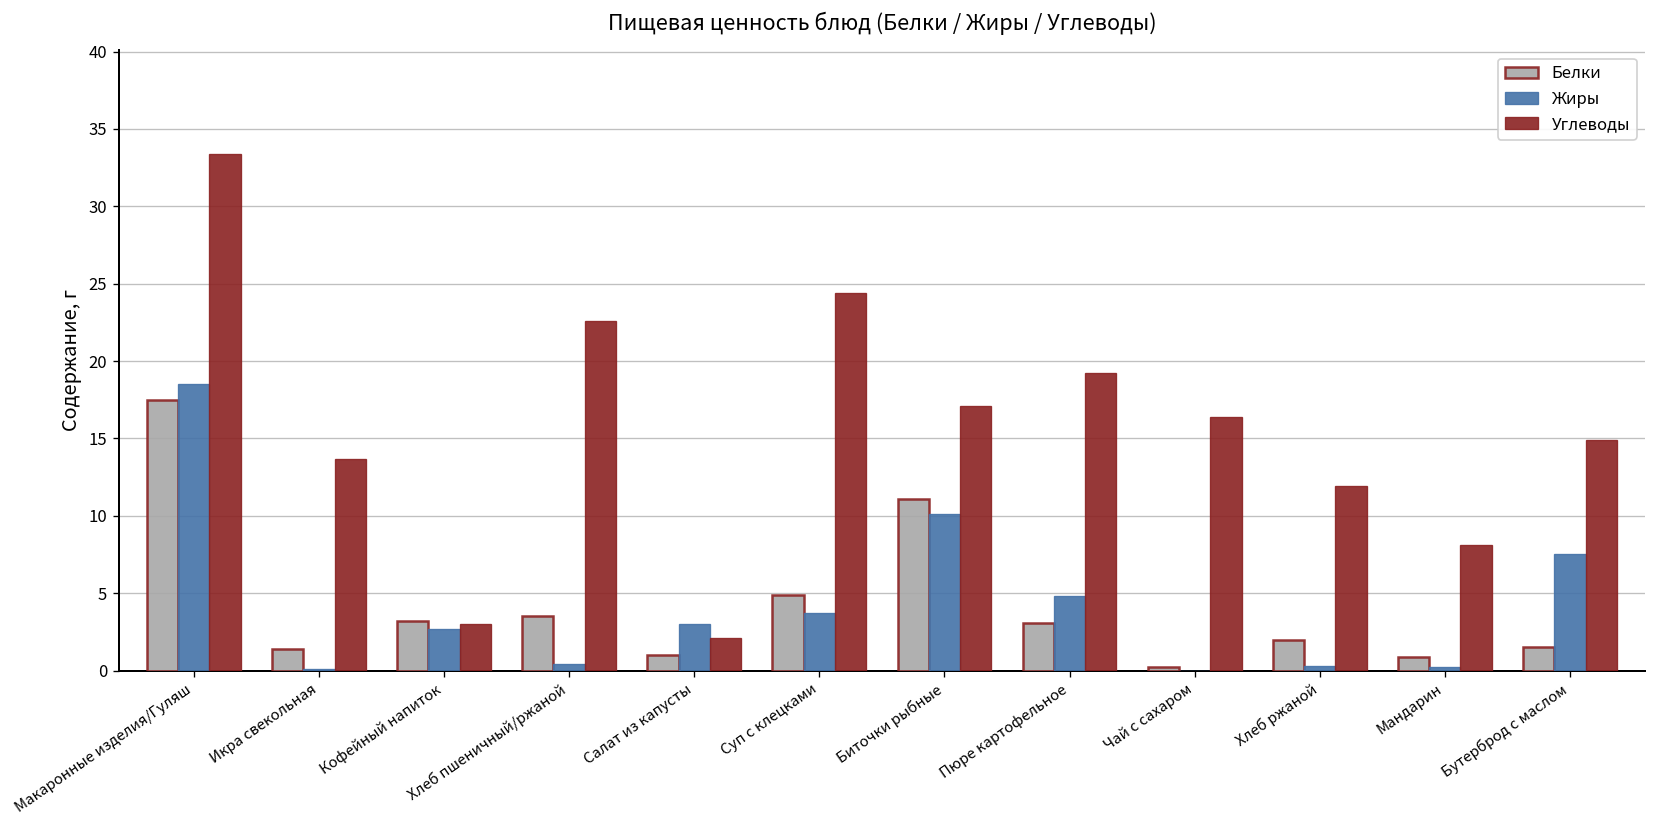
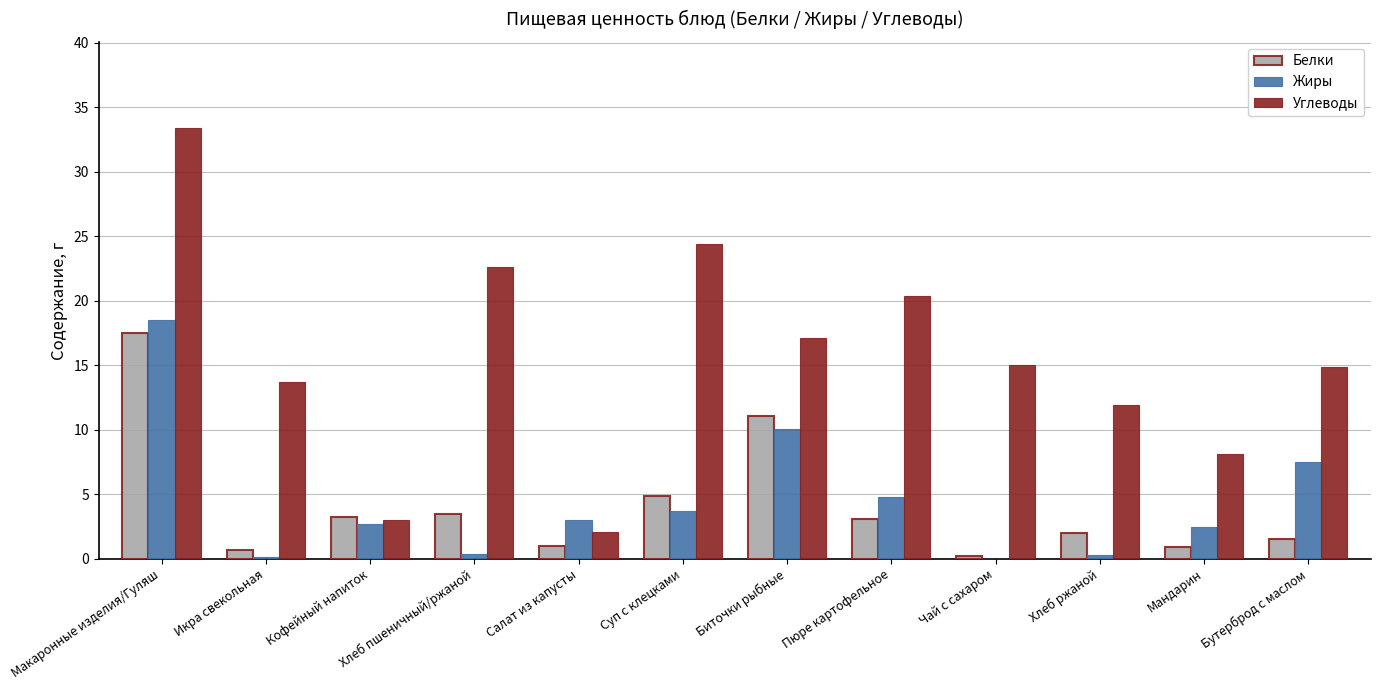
  {
    "Белки": {
      "Макаронные изделия/Гуляш": 17.5,
-     "Икра свекольная": 1.4,
+     "Икра свекольная": 0.7,
      "Кофейный напиток": 3.2,
      "Хлеб пшеничный/ржаной": 3.5,
      "Салат из капусты": 1.0,
      "Суп с клецками": 4.9,
      "Биточки рыбные": 11.1,
      "Пюре картофельное": 3.1,
      "Чай с сахаром": 0.2,
      "Хлеб ржаной": 2.0,
      "Мандарин": 0.9,
      "Бутерброд с маслом": 1.5
    },
    "Жиры": {
      "Макаронные изделия/Гуляш": 18.5,
      "Кофейный напиток": 2.7,
      "Хлеб пшеничный/ржаной": 0.4,
      "Салат из капусты": 3.0,
      "Суп с клецками": 3.7,
      "Биточки рыбные": 10.1,
      "Пюре картофельное": 4.8,
      "Чай с сахаром": 0.0,
      "Хлеб ржаной": 0.3,
-     "Мандарин": 0.2,
+     "Мандарин": 2.5,
      "Бутерброд с маслом": 7.5
    },
    "Углеводы": {
      "Макаронные изделия/Гуляш": 33.4,
      "Икра свекольная": 13.7,
      "Кофейный напиток": 3.0,
      "Хлеб пшеничный/ржаной": 22.6,
      "Салат из капусты": 2.1,
      "Суп с клецками": 24.4,
      "Биточки рыбные": 17.1,
-     "Пюре картофельное": 19.2,
-     "Чай с сахаром": 16.4,
+     "Пюре картофельное": 20.4,
+     "Чай с сахаром": 15.0,
      "Хлеб ржаной": 11.9,
      "Мандарин": 8.1,
      "Бутерброд с маслом": 14.9
    }
  }
